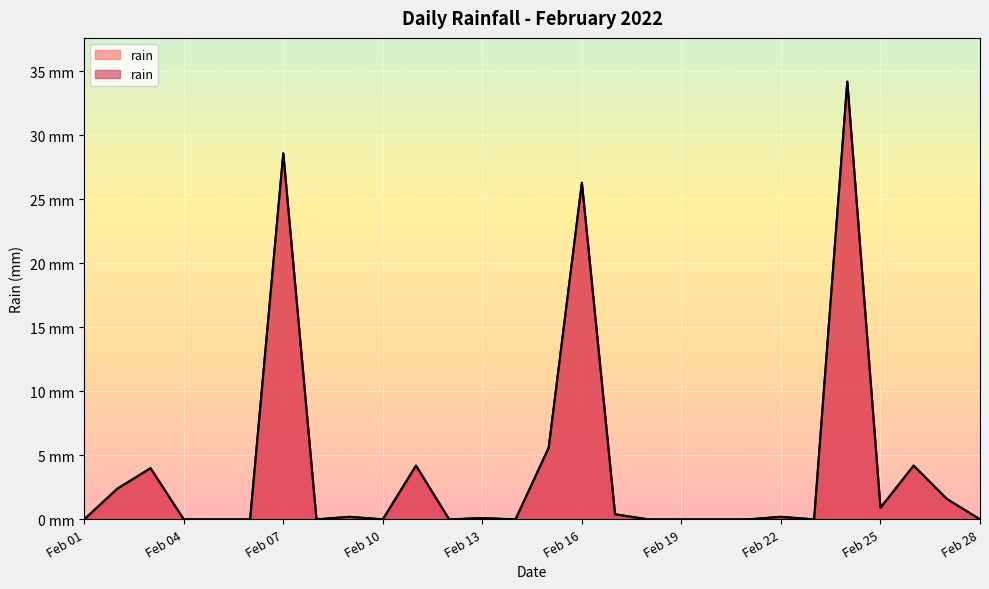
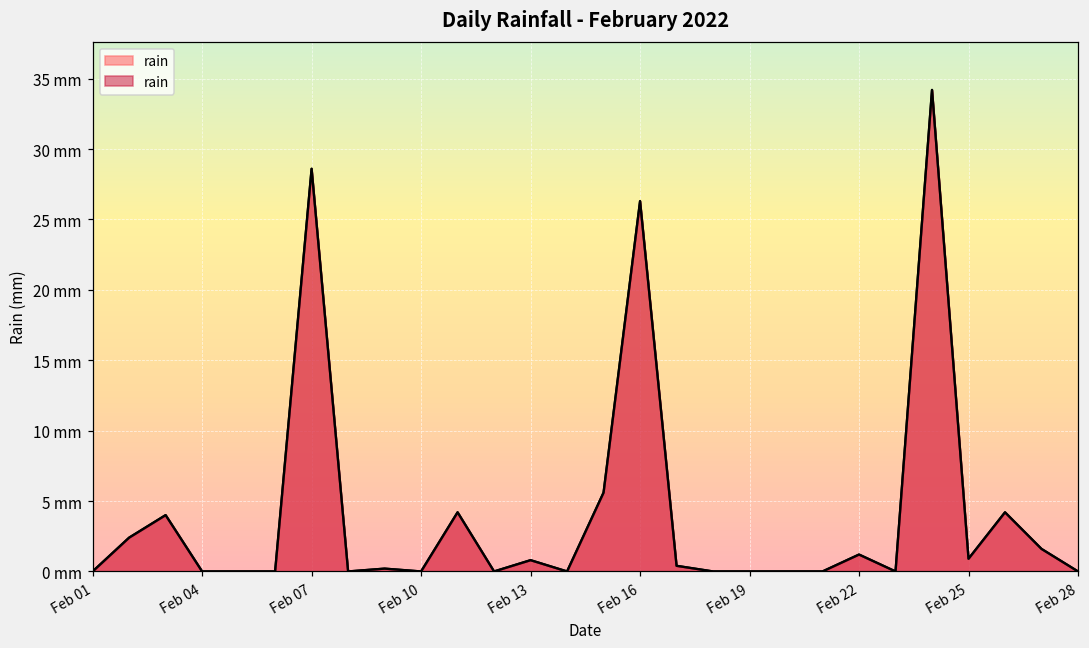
  {
    "Feb 01": "0.0 mm",
    "Feb 04": "0.0 mm",
    "Feb 07": "28.6 mm",
    "Feb 10": "0.0 mm",
-   "Feb 13": "0.1 mm",
+   "Feb 13": "0.8 mm",
    "Feb 16": "26.3 mm",
    "Feb 19": "0.0 mm",
-   "Feb 22": "0.2 mm",
+   "Feb 22": "1.2 mm",
    "Feb 25": "0.9 mm",
    "Feb 28": "0.0 mm"
  }
